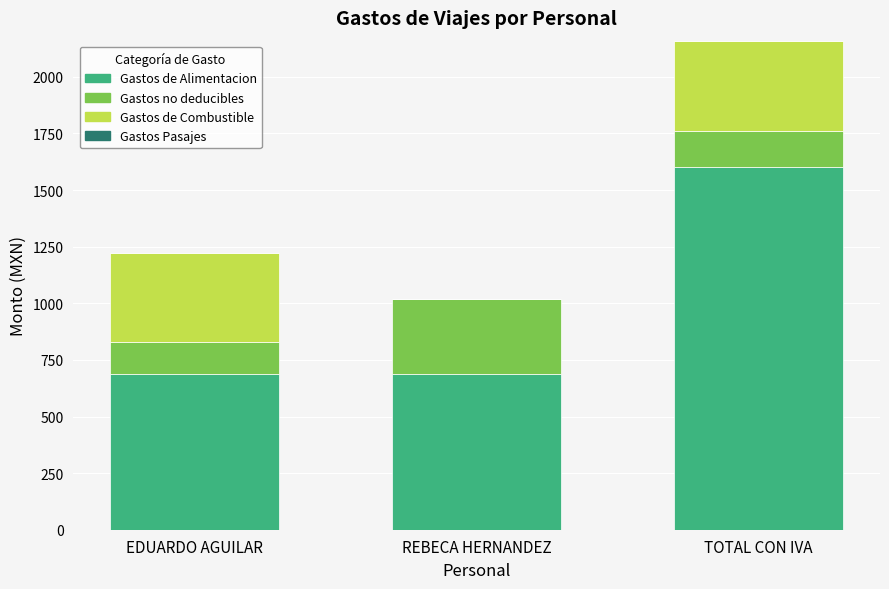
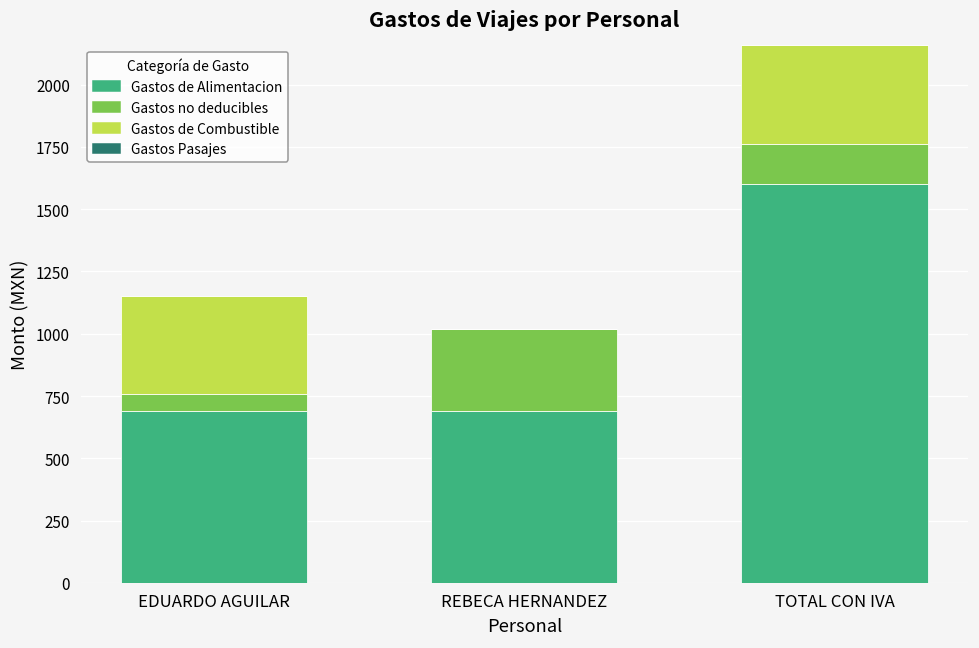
  {
    "Gastos de Alimentacion": {
      "EDUARDO AGUILAR": 690,
      "REBECA HERNANDEZ": 690,
      "TOTAL CON IVA": 1600
    },
    "Gastos no deducibles": {
-     "EDUARDO AGUILAR": 140,
+     "EDUARDO AGUILAR": 70,
      "REBECA HERNANDEZ": 330,
      "TOTAL CON IVA": 160
    },
    "Gastos Pasajes": {
      "REBECA HERNANDEZ": 0
    }
  }
